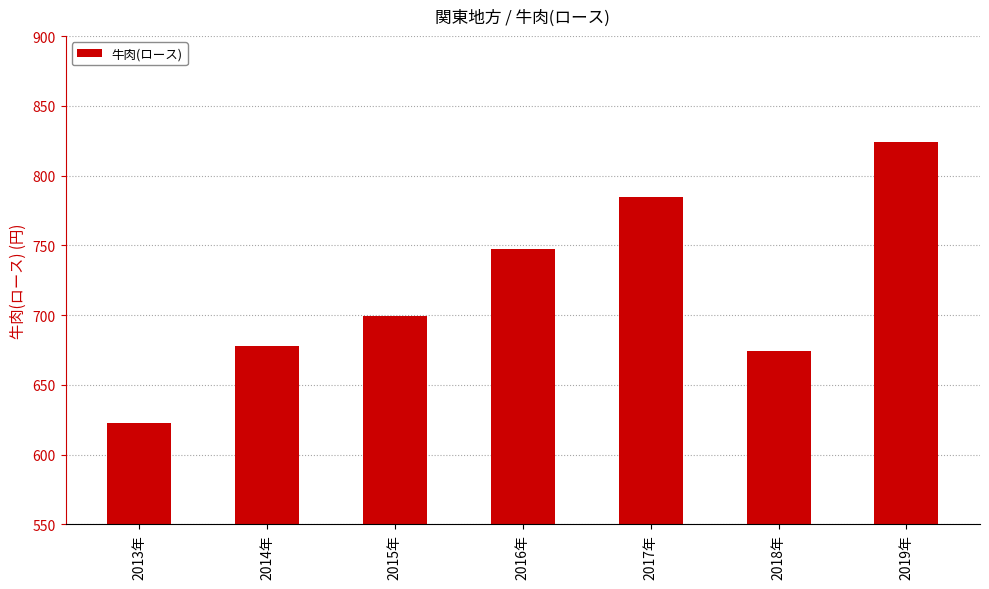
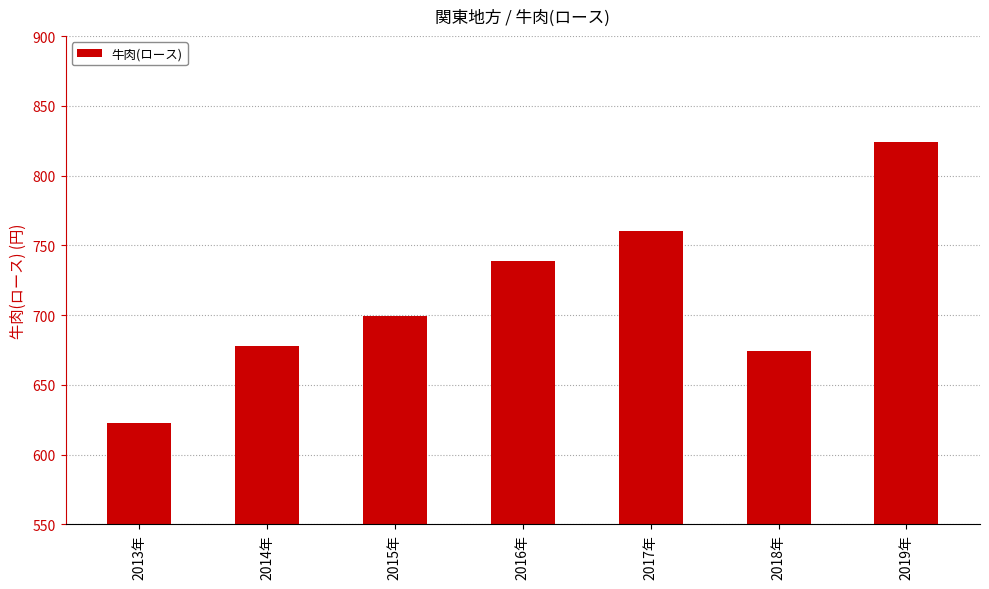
  {
    "2013年": 623,
    "2014年": 678,
    "2015年": 700,
-   "2016年": 748,
-   "2017年": 784,
+   "2016年": 739,
+   "2017年": 761,
    "2018年": 674,
    "2019年": 824
  }
